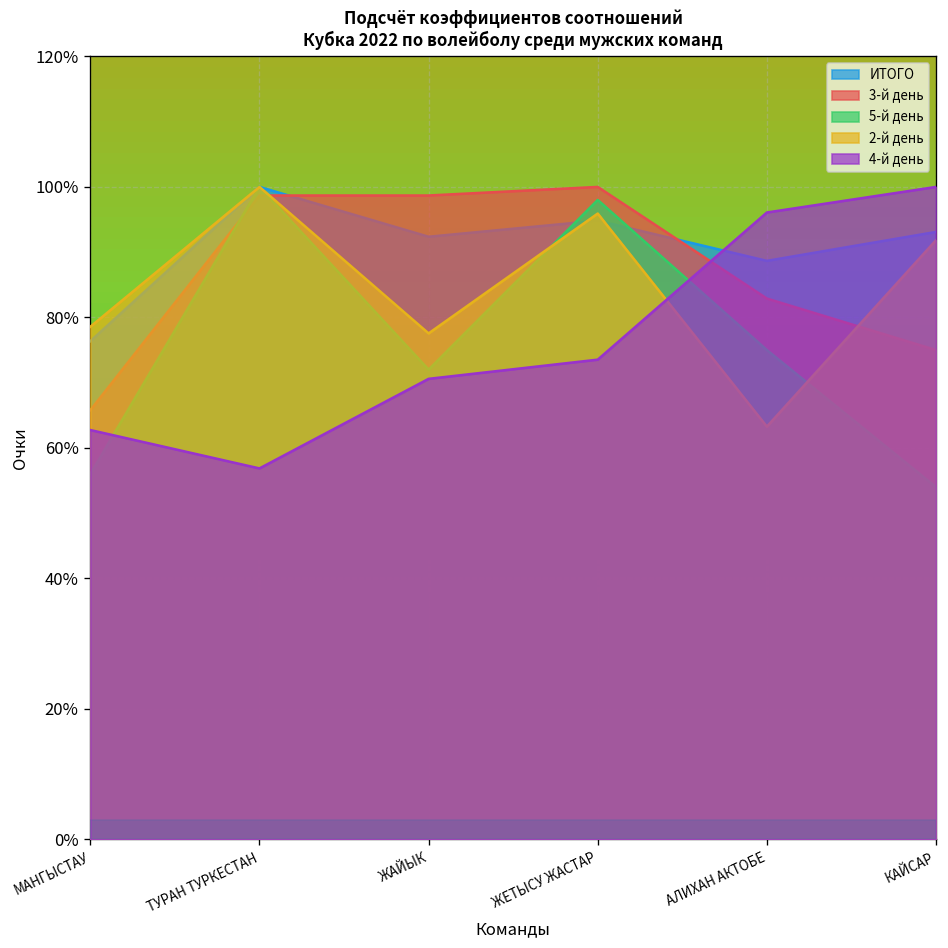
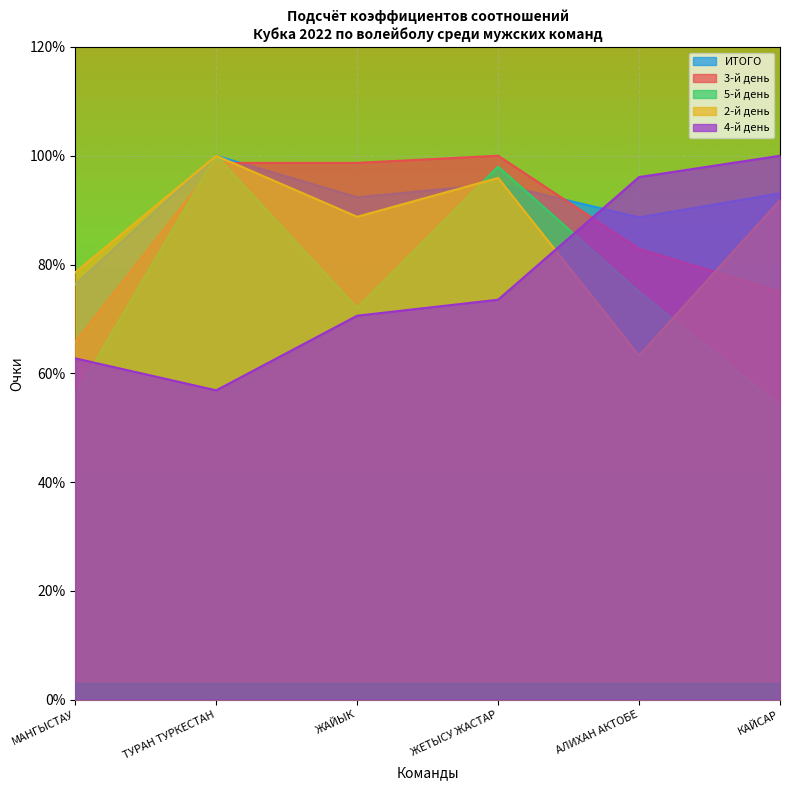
  {
    "ИТОГО": {
      "МАНГЫСТАУ": "76%",
      "ЖАЙЫК": "92%",
      "ЖЕТЫСУ ЖАСТАР": "95%",
      "АЛИХАН АКТОБЕ": "89%",
      "КАЙСАР": "93%"
    },
    "3-й день": {
      "МАНГЫСТАУ": "66%",
      "ТУРАН ТУРКЕСТАН": "99%",
      "ЖАЙЫК": "99%",
      "ЖЕТЫСУ ЖАСТАР": "100%",
      "АЛИХАН АКТОБЕ": "83%",
      "КАЙСАР": "75%"
    },
    "5-й день": {
      "МАНГЫСТАУ": "56%",
      "ЖАЙЫК": "72%",
      "ЖЕТЫСУ ЖАСТАР": "98%",
      "АЛИХАН АКТОБЕ": "75%",
      "КАЙСАР": "54%"
    },
    "2-й день": {
      "МАНГЫСТАУ": "79%",
-     "ЖАЙЫК": "78%",
+     "ЖАЙЫК": "89%",
      "ЖЕТЫСУ ЖАСТАР": "96%",
      "АЛИХАН АКТОБЕ": "63%",
      "КАЙСАР": "92%"
    },
    "4-й день": {
      "МАНГЫСТАУ": "63%",
      "ТУРАН ТУРКЕСТАН": "57%",
      "ЖАЙЫК": "71%",
      "ЖЕТЫСУ ЖАСТАР": "74%",
      "АЛИХАН АКТОБЕ": "96%",
      "КАЙСАР": "100%"
    }
  }
